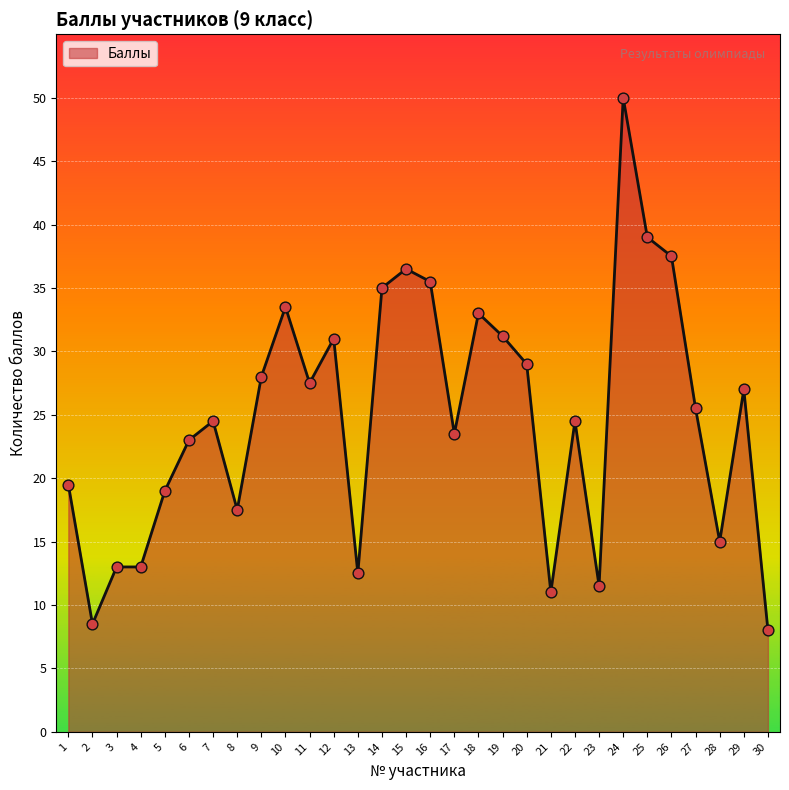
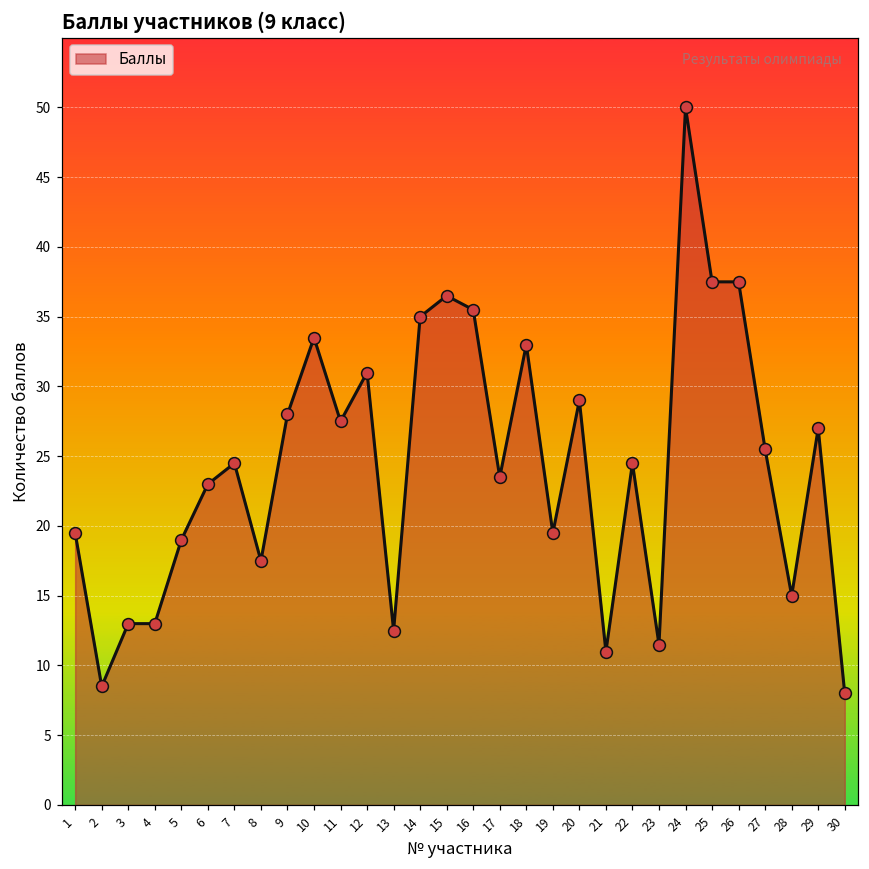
  {
    "1": 19.5,
    "2": 8.5,
    "3": 13.0,
    "4": 13.0,
    "5": 19.0,
    "6": 23.0,
    "7": 24.5,
    "8": 17.5,
    "9": 28.0,
    "10": 33.5,
    "11": 27.5,
    "12": 31.0,
    "13": 12.5,
    "14": 35.0,
    "15": 36.5,
    "16": 35.5,
    "17": 23.5,
    "18": 33.0,
-   "19": 31.2,
+   "19": 19.5,
    "20": 29.0,
    "21": 11.0,
    "22": 24.5,
    "23": 11.5,
    "24": 50.0,
-   "25": 39.0,
+   "25": 37.5,
    "26": 37.5,
    "27": 25.5,
    "28": 15.0,
    "29": 27.0,
    "30": 8.0
  }
